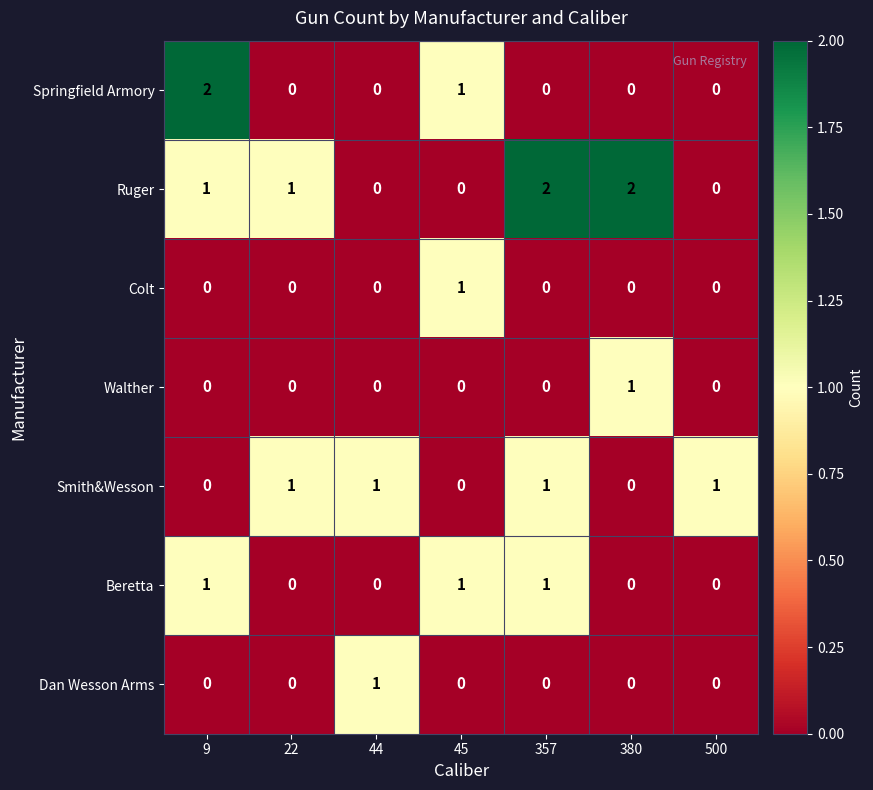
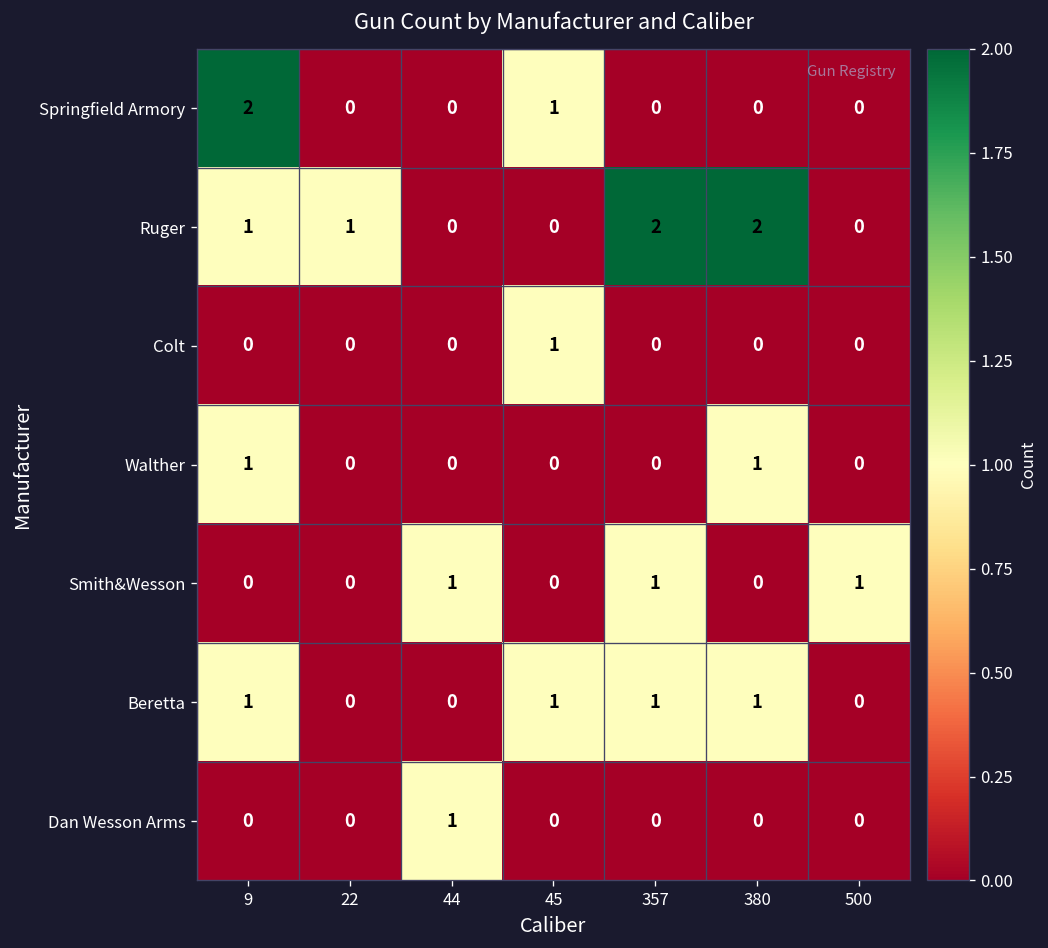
  {
    "Springfield Armory": {
      "9": 2,
      "22": 0,
      "44": 0,
      "45": 1,
      "357": 0,
      "380": 0
    },
    "Ruger": {
      "9": 1,
      "22": 1,
      "44": 0,
      "45": 0,
      "357": 2,
      "380": 2,
      "500": 0
    },
    "Colt": {
      "9": 0,
      "22": 0,
      "44": 0,
      "45": 1,
      "357": 0,
      "380": 0,
      "500": 0
    },
    "Walther": {
-     "9": 0,
+     "9": 1,
      "22": 0,
      "44": 0,
      "45": 0,
      "357": 0,
      "380": 1,
      "500": 0
    },
    "Smith&Wesson": {
      "9": 0,
-     "22": 1,
+     "22": 0,
      "44": 1,
      "45": 0,
      "357": 1,
      "380": 0,
      "500": 1
    },
    "Beretta": {
      "9": 1,
      "22": 0,
      "44": 0,
      "45": 1,
      "357": 1,
-     "380": 0,
+     "380": 1,
      "500": 0
    },
    "Dan Wesson Arms": {
      "9": 0,
      "22": 0,
      "44": 1,
      "45": 0,
      "357": 0,
      "380": 0,
      "500": 0
    }
  }
